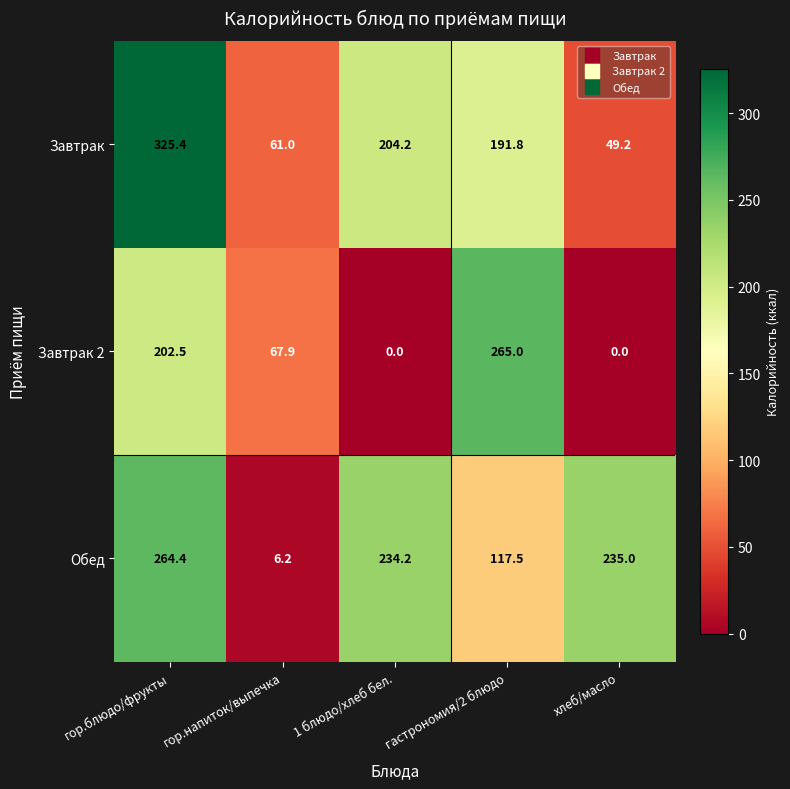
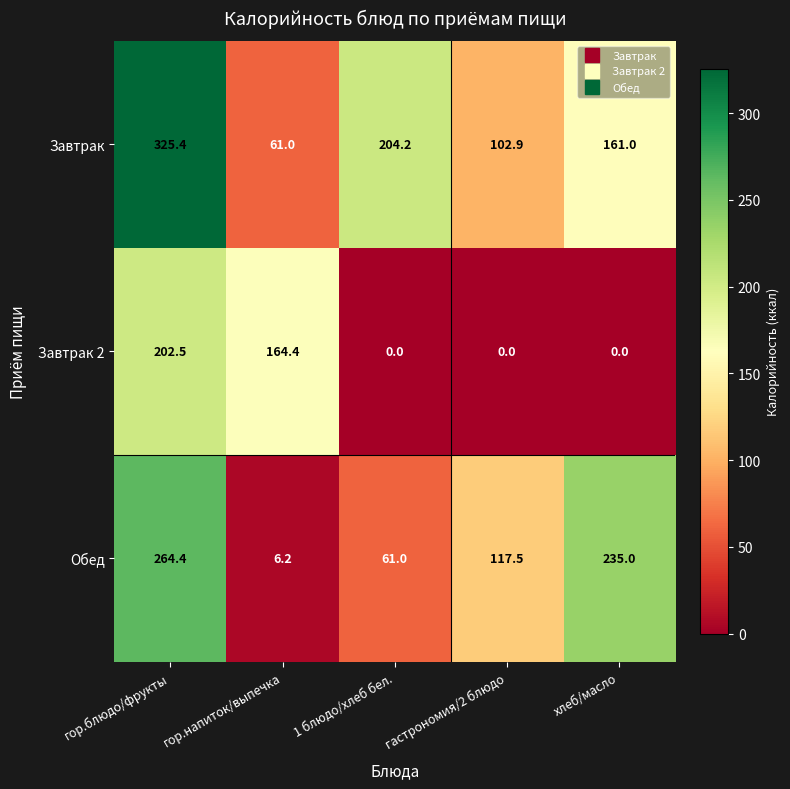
  {
    "Завтрак": {
      "гор.блюдо/фрукты": 325.4,
      "гор.напиток/выпечка": 61.0,
      "1 блюдо/хлеб бел.": 204.2,
-     "гастрономия/2 блюдо": 191.8,
-     "хлеб/масло": 49.2
+     "гастрономия/2 блюдо": 102.9,
+     "хлеб/масло": 161.0
    },
    "Завтрак 2": {
      "гор.блюдо/фрукты": 202.5,
-     "гор.напиток/выпечка": 67.9,
+     "гор.напиток/выпечка": 164.4,
      "1 блюдо/хлеб бел.": 0.0,
-     "гастрономия/2 блюдо": 265.0,
+     "гастрономия/2 блюдо": 0.0,
      "хлеб/масло": 0.0
    },
    "Обед": {
      "гор.блюдо/фрукты": 264.4,
      "гор.напиток/выпечка": 6.2,
-     "1 блюдо/хлеб бел.": 234.2,
+     "1 блюдо/хлеб бел.": 61.0,
      "гастрономия/2 блюдо": 117.5,
      "хлеб/масло": 235.0
    }
  }
